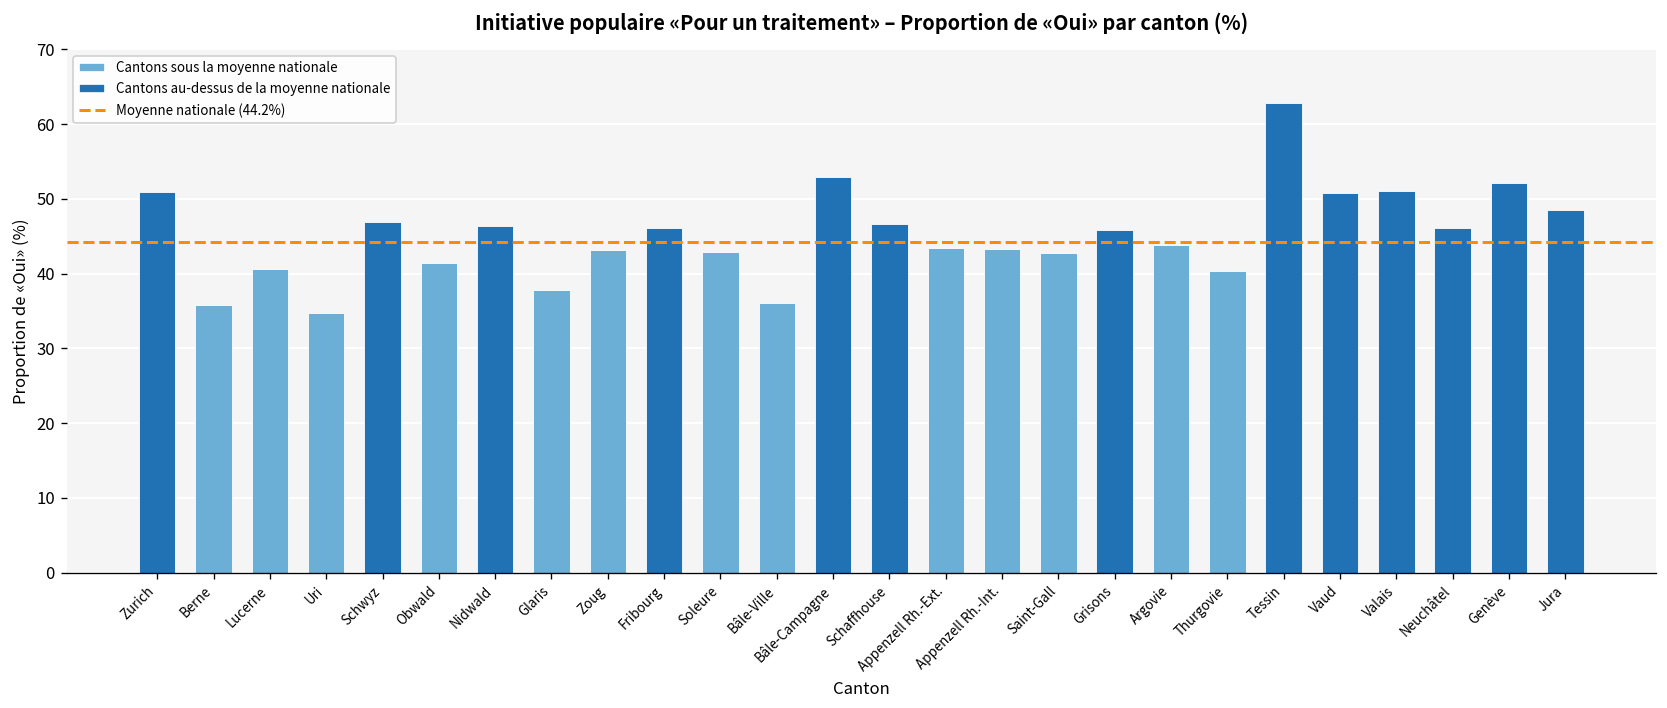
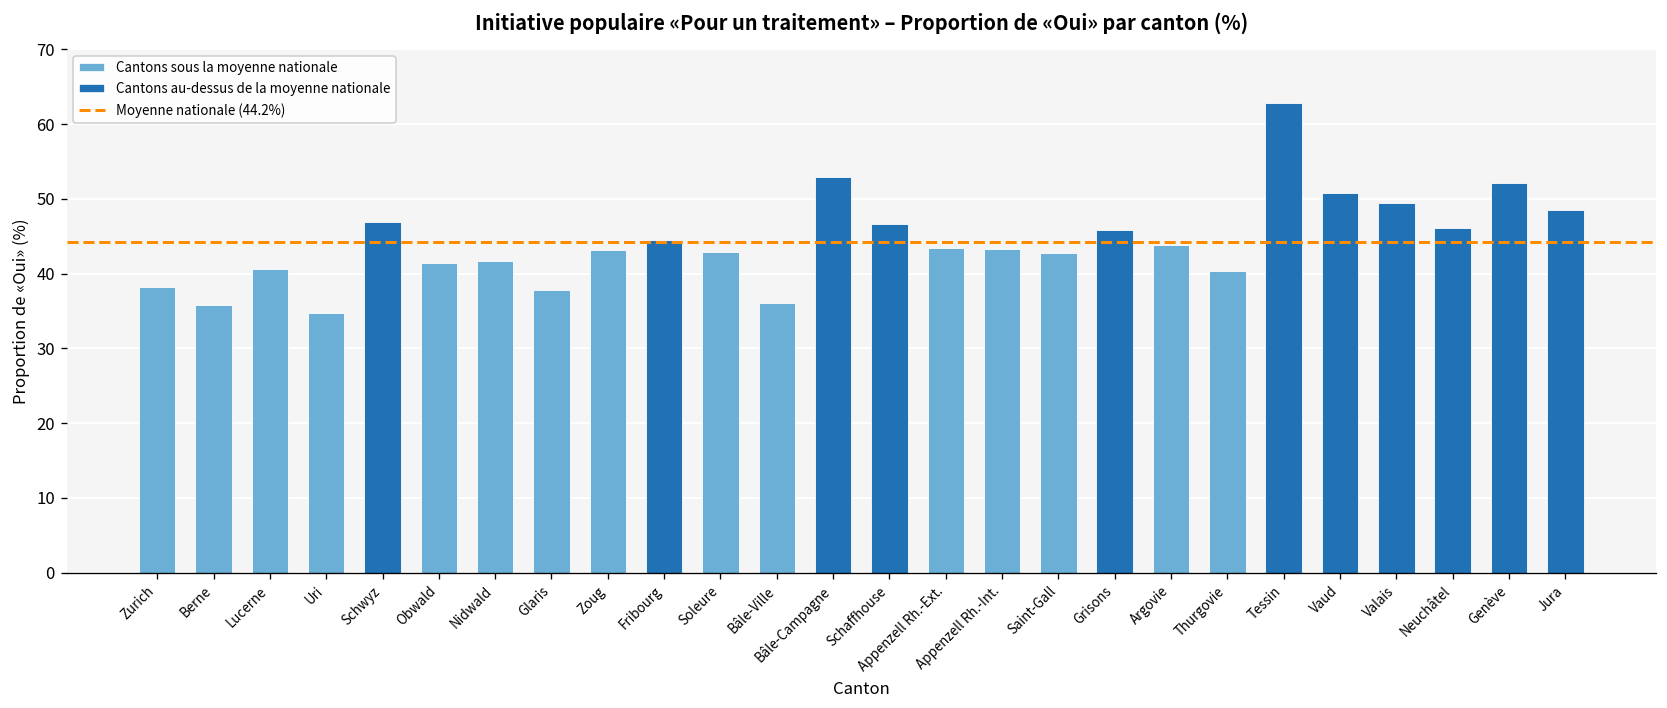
  {
-   "Zurich": 51,
+   "Zurich": 38,
    "Berne": 36,
    "Lucerne": 41,
    "Uri": 35,
    "Schwyz": 47,
    "Obwald": 41,
-   "Nidwald": 46,
+   "Nidwald": 42,
    "Glaris": 38,
    "Zoug": 43,
-   "Fribourg": 46,
+   "Fribourg": 45,
    "Soleure": 43,
    "Bâle-Ville": 36,
    "Bâle-Campagne": 53,
    "Schaffhouse": 47,
    "Appenzell Rh.-Ext.": 43,
    "Appenzell Rh.-Int.": 43,
    "Saint-Gall": 43,
    "Grisons": 46,
    "Argovie": 44,
    "Thurgovie": 40,
    "Tessin": 63,
    "Vaud": 51,
-   "Valais": 51,
+   "Valais": 49,
    "Neuchâtel": 46,
    "Genève": 52,
    "Jura": 49
  }
